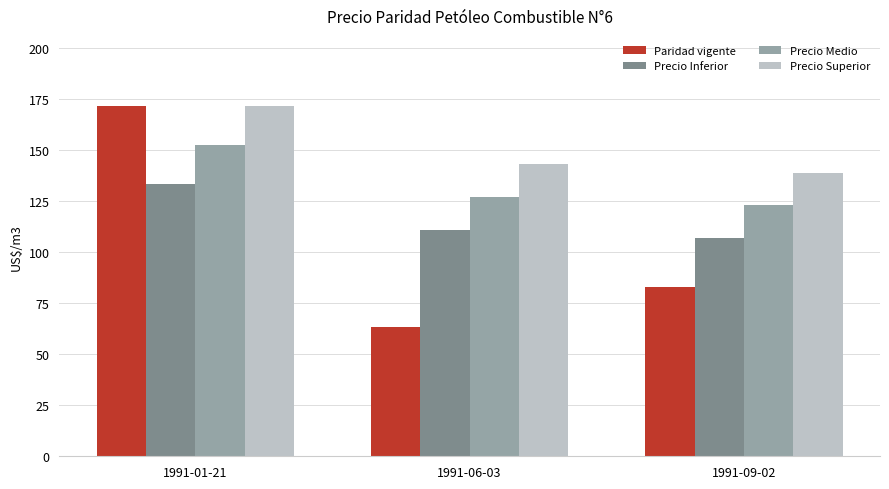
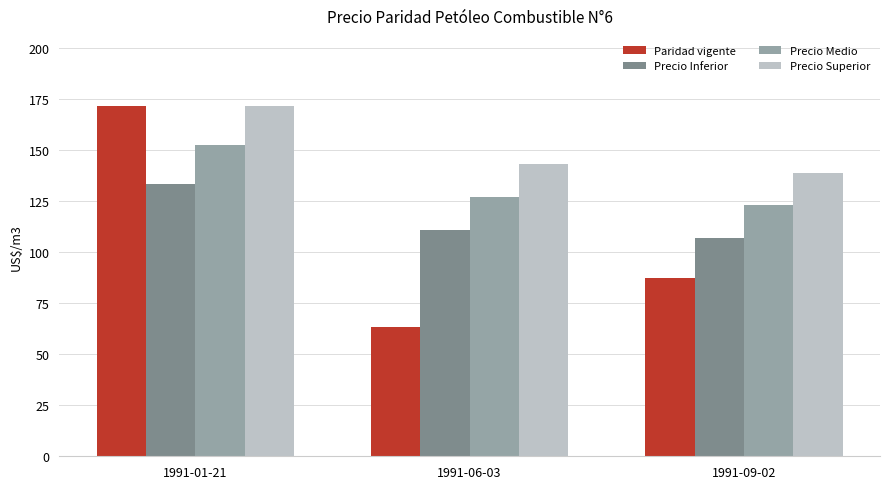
  {
    "Paridad vigente": {
      "1991-01-21": 172,
      "1991-06-03": 63,
-     "1991-09-02": 83
+     "1991-09-02": 87
    }
  }
